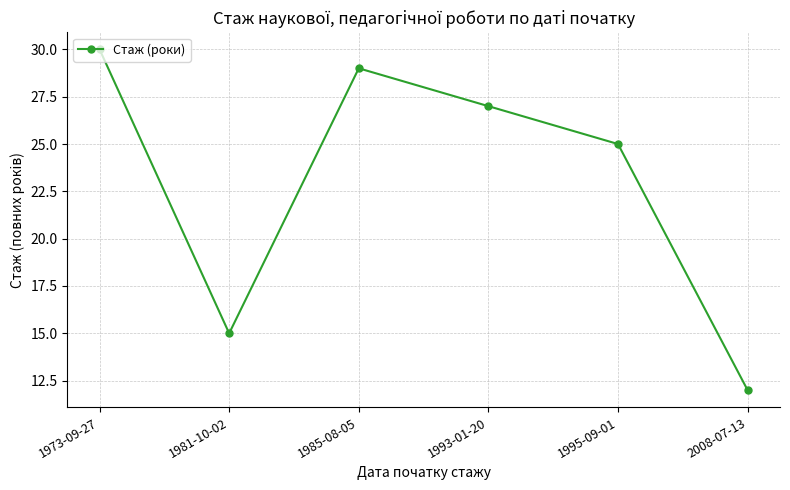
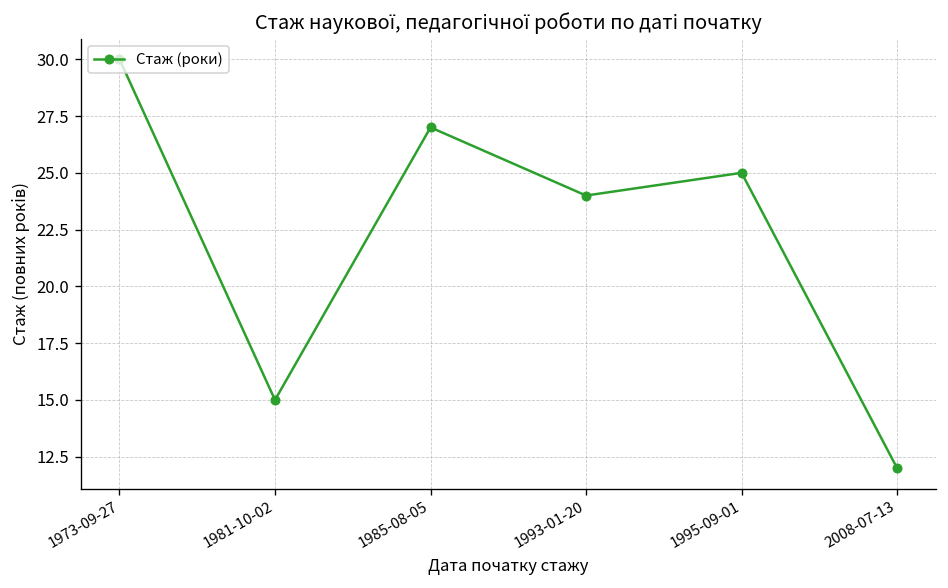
  {
    "1981-10-02": 15,
-   "1985-08-05": 29,
-   "1993-01-20": 27,
+   "1985-08-05": 27,
+   "1993-01-20": 24,
    "1995-09-01": 25,
    "2008-07-13": 12
  }
